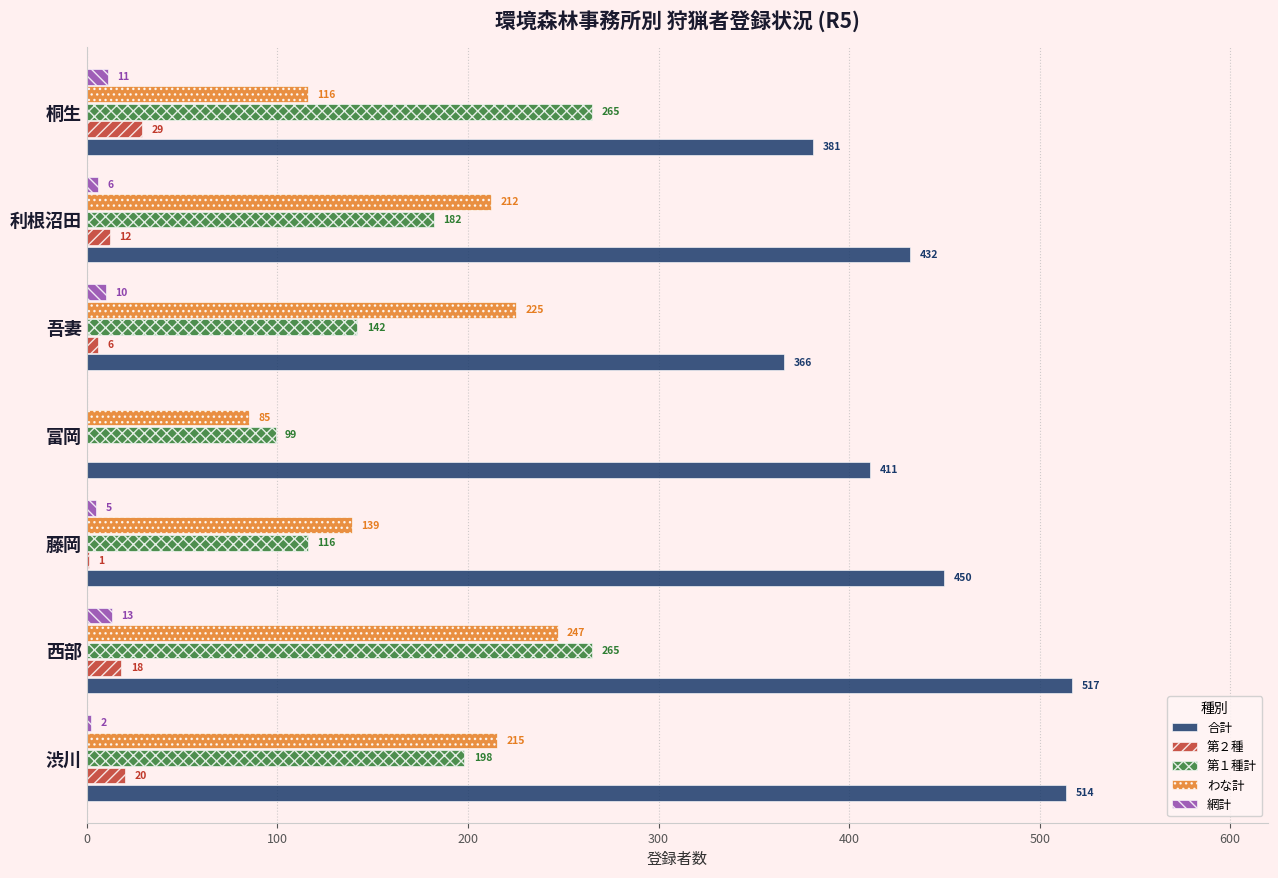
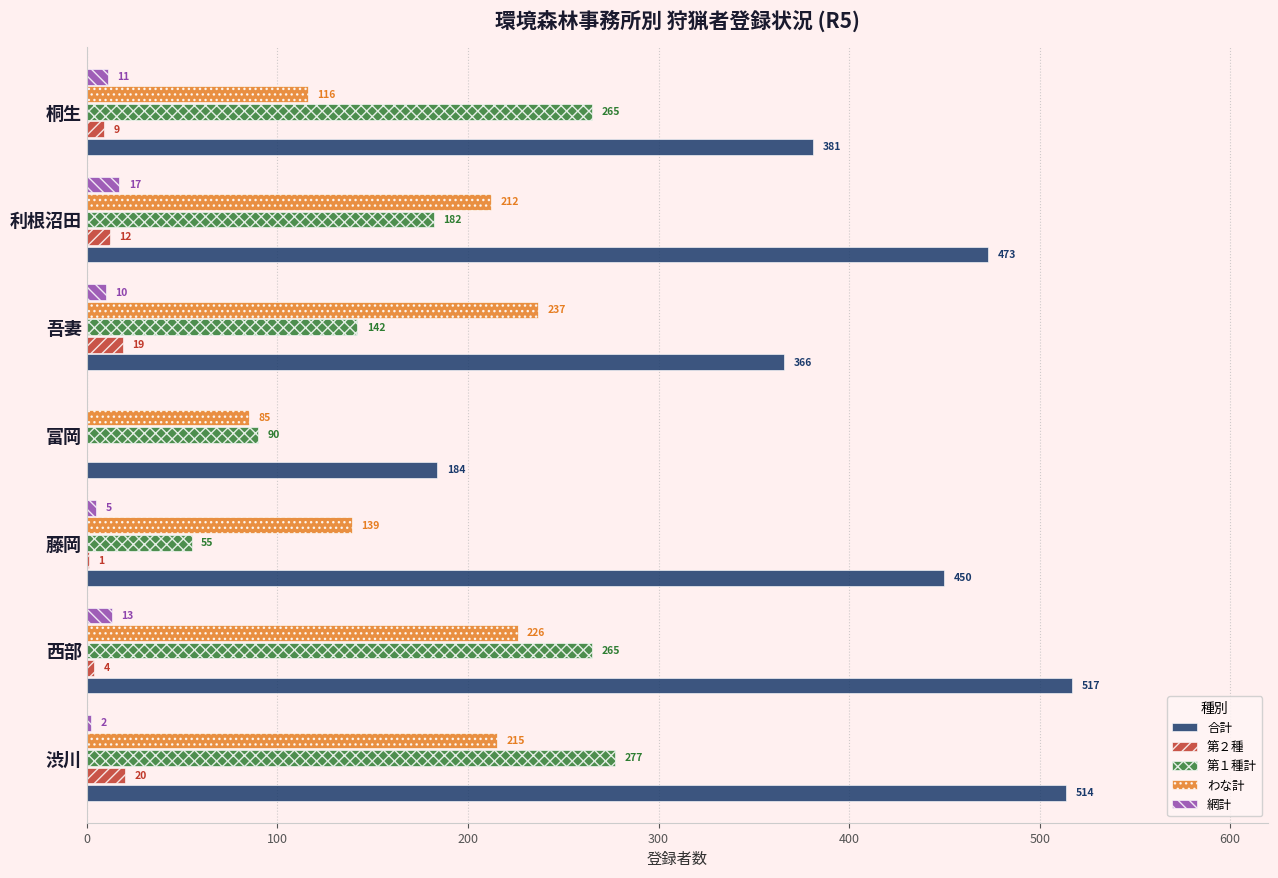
  {
    "合計": {
      "桐生": 381,
-     "利根沼田": 432,
+     "利根沼田": 473,
      "吾妻": 366,
-     "富岡": 411,
+     "富岡": 184,
      "藤岡": 450,
      "西部": 517,
      "渋川": 514
    },
    "第２種": {
-     "桐生": 29,
+     "桐生": 9,
      "利根沼田": 12,
-     "吾妻": 6,
+     "吾妻": 19,
      "藤岡": 1,
-     "西部": 18,
+     "西部": 4,
      "渋川": 20
    },
    "第１種計": {
      "桐生": 265,
      "利根沼田": 182,
      "吾妻": 142,
-     "富岡": 99,
-     "藤岡": 116,
+     "富岡": 90,
+     "藤岡": 55,
      "西部": 265,
-     "渋川": 198
+     "渋川": 277
    },
    "わな計": {
      "桐生": 116,
      "利根沼田": 212,
-     "吾妻": 225,
+     "吾妻": 237,
      "富岡": 85,
      "藤岡": 139,
-     "西部": 247,
+     "西部": 226,
      "渋川": 215
    },
    "網計": {
      "桐生": 11,
-     "利根沼田": 6,
+     "利根沼田": 17,
      "吾妻": 10,
      "藤岡": 5,
      "西部": 13,
      "渋川": 2
    }
  }
